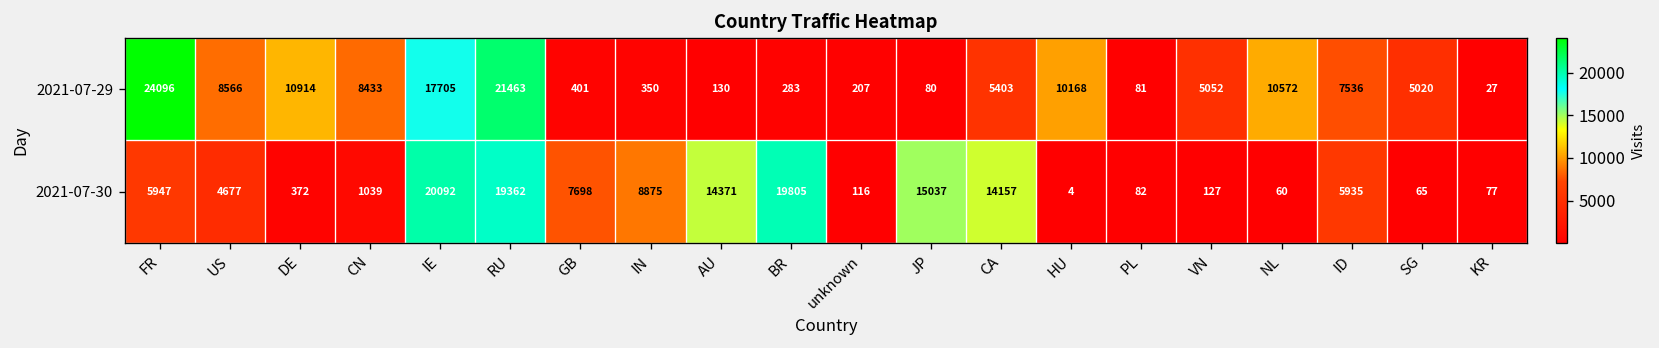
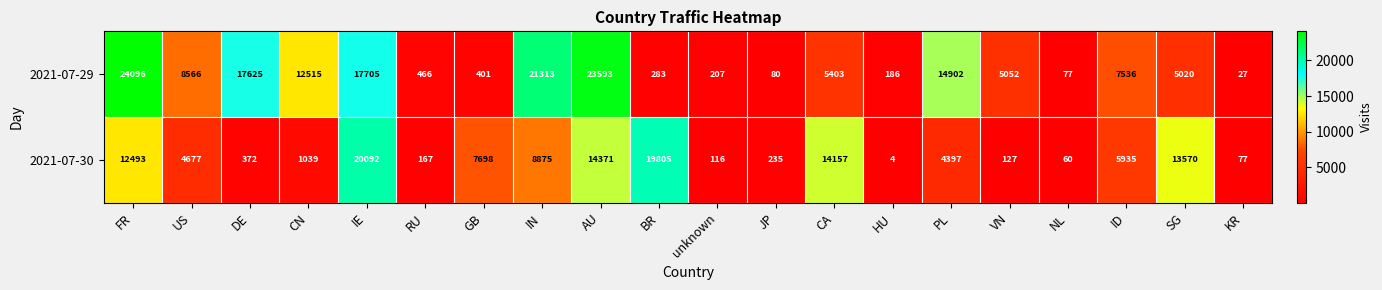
  {
    "2021-07-29": {
      "FR": 24096,
      "US": 8566,
-     "DE": 10914,
-     "CN": 8433,
+     "DE": 17625,
+     "CN": 12515,
      "IE": 17705,
-     "RU": 21463,
+     "RU": 466,
      "GB": 401,
-     "IN": 350,
-     "AU": 130,
+     "IN": 21313,
+     "AU": 23593,
      "BR": 283,
      "unknown": 207,
      "JP": 80,
      "CA": 5403,
-     "HU": 10168,
-     "PL": 81,
+     "HU": 186,
+     "PL": 14902,
      "VN": 5052,
-     "NL": 10572,
+     "NL": 77,
      "ID": 7536,
      "SG": 5020,
      "KR": 27
    },
    "2021-07-30": {
-     "FR": 5947,
+     "FR": 12493,
      "US": 4677,
      "DE": 372,
      "CN": 1039,
      "IE": 20092,
-     "RU": 19362,
+     "RU": 167,
      "GB": 7698,
      "IN": 8875,
      "AU": 14371,
      "BR": 19805,
      "unknown": 116,
-     "JP": 15037,
+     "JP": 235,
      "CA": 14157,
      "HU": 4,
-     "PL": 82,
+     "PL": 4397,
      "VN": 127,
      "NL": 60,
      "ID": 5935,
-     "SG": 65,
+     "SG": 13570,
      "KR": 77
    }
  }
